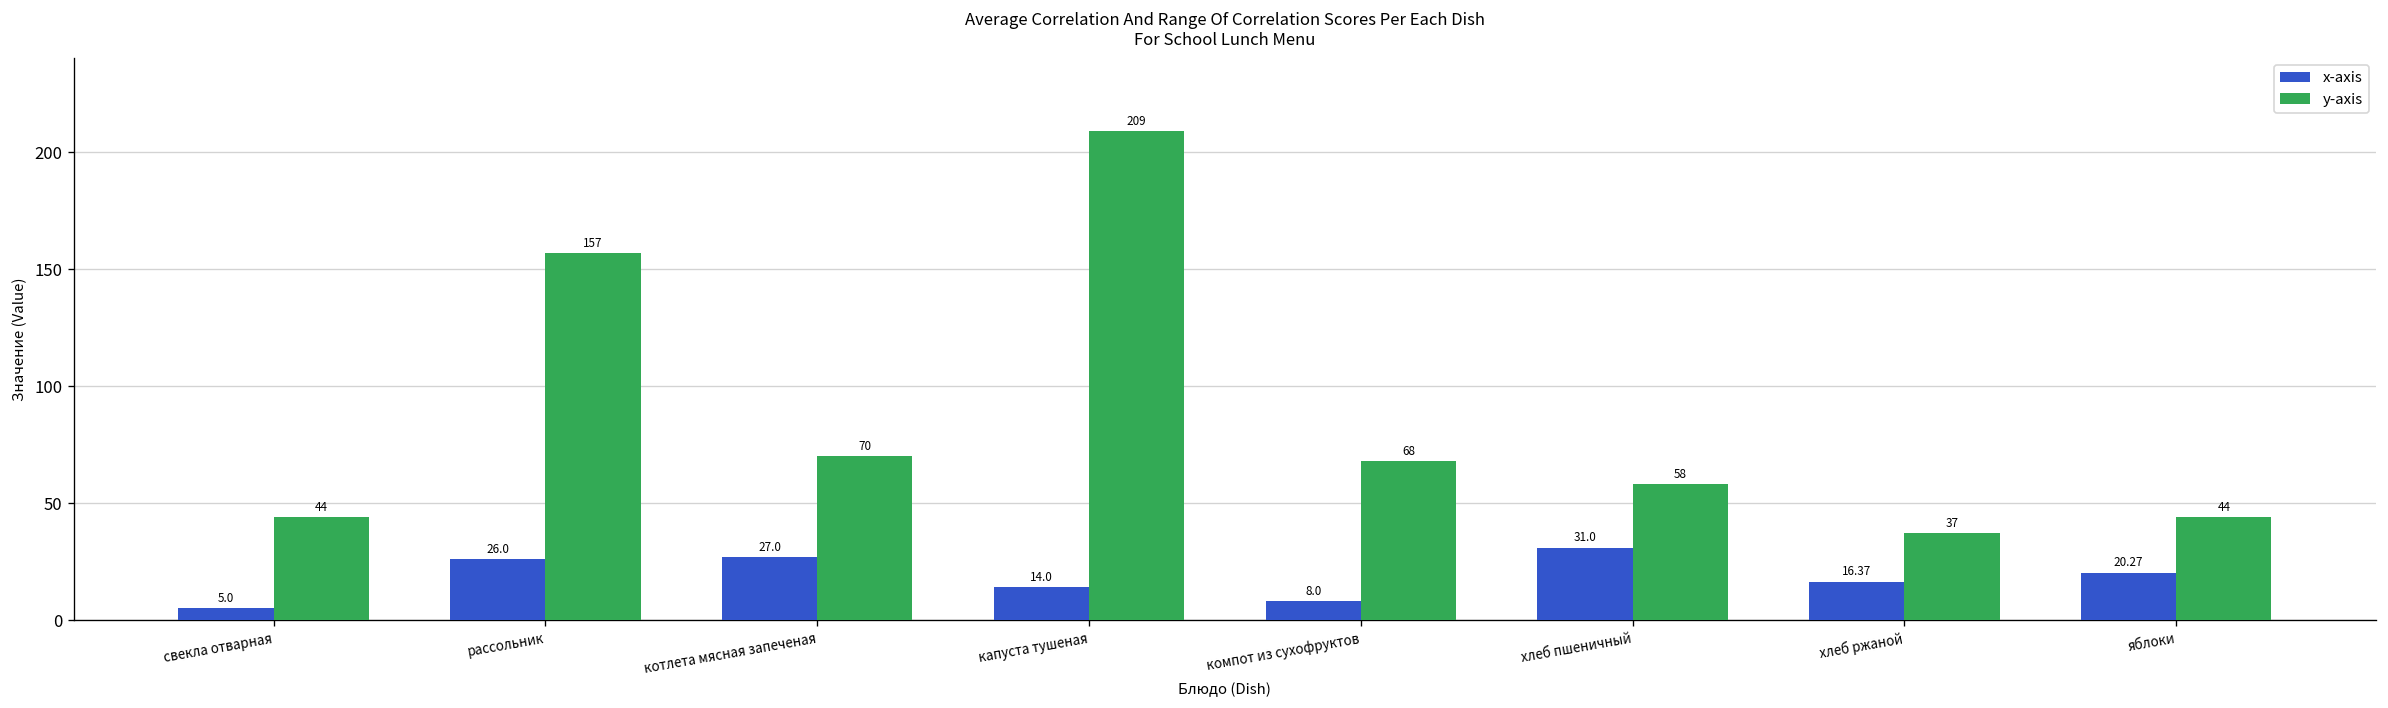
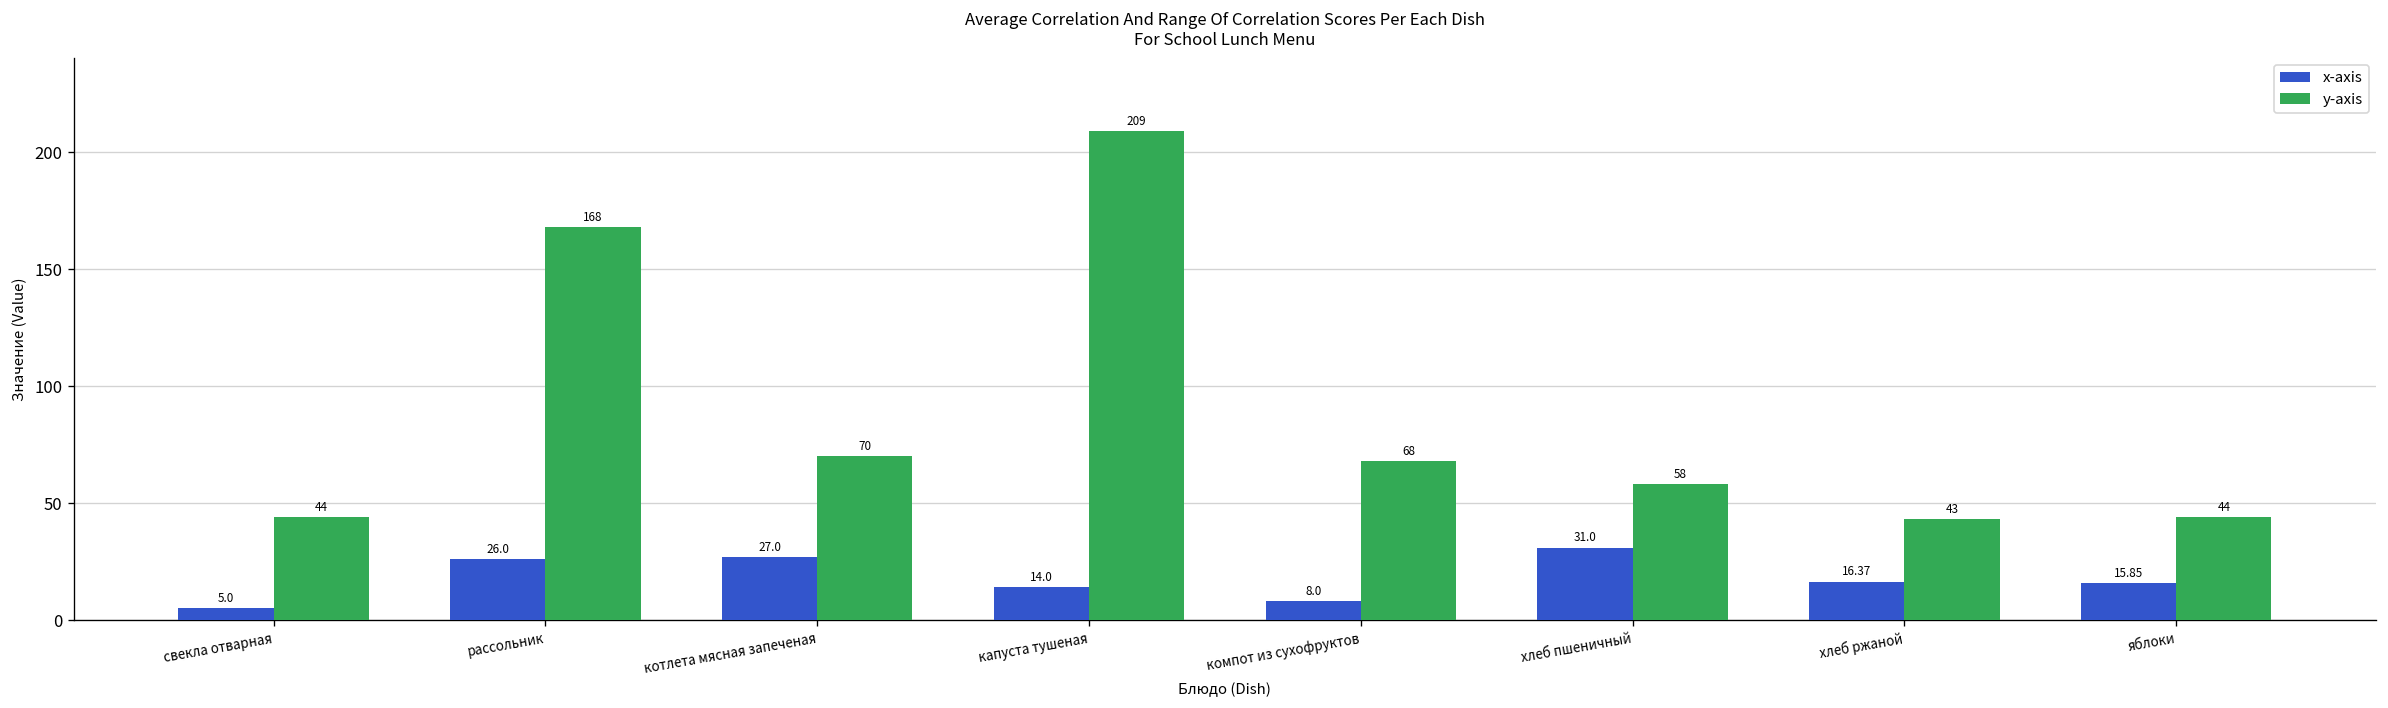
  {
    "x-axis": {
      "свекла отварная": 5.0,
      "рассольник": 26.0,
      "котлета мясная запеченая": 27.0,
      "капуста тушеная": 14.0,
      "компот из сухофруктов": 8.0,
      "хлеб пшеничный": 31.0,
      "хлеб ржаной": 16.37,
-     "яблоки": 20.27
+     "яблоки": 15.85
    },
    "y-axis": {
      "свекла отварная": 44,
-     "рассольник": 157,
+     "рассольник": 168,
      "котлета мясная запеченая": 70,
      "капуста тушеная": 209,
      "компот из сухофруктов": 68,
      "хлеб пшеничный": 58,
-     "хлеб ржаной": 37,
+     "хлеб ржаной": 43,
      "яблоки": 44
    }
  }
